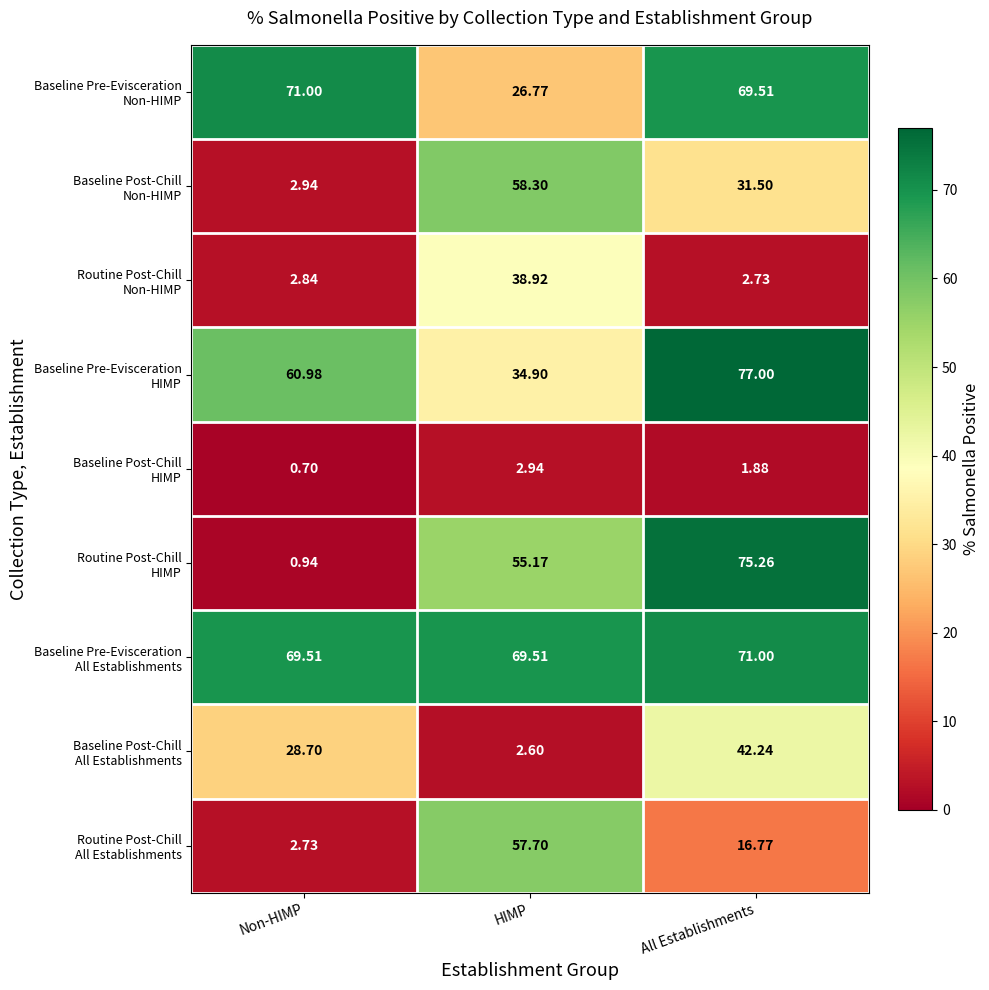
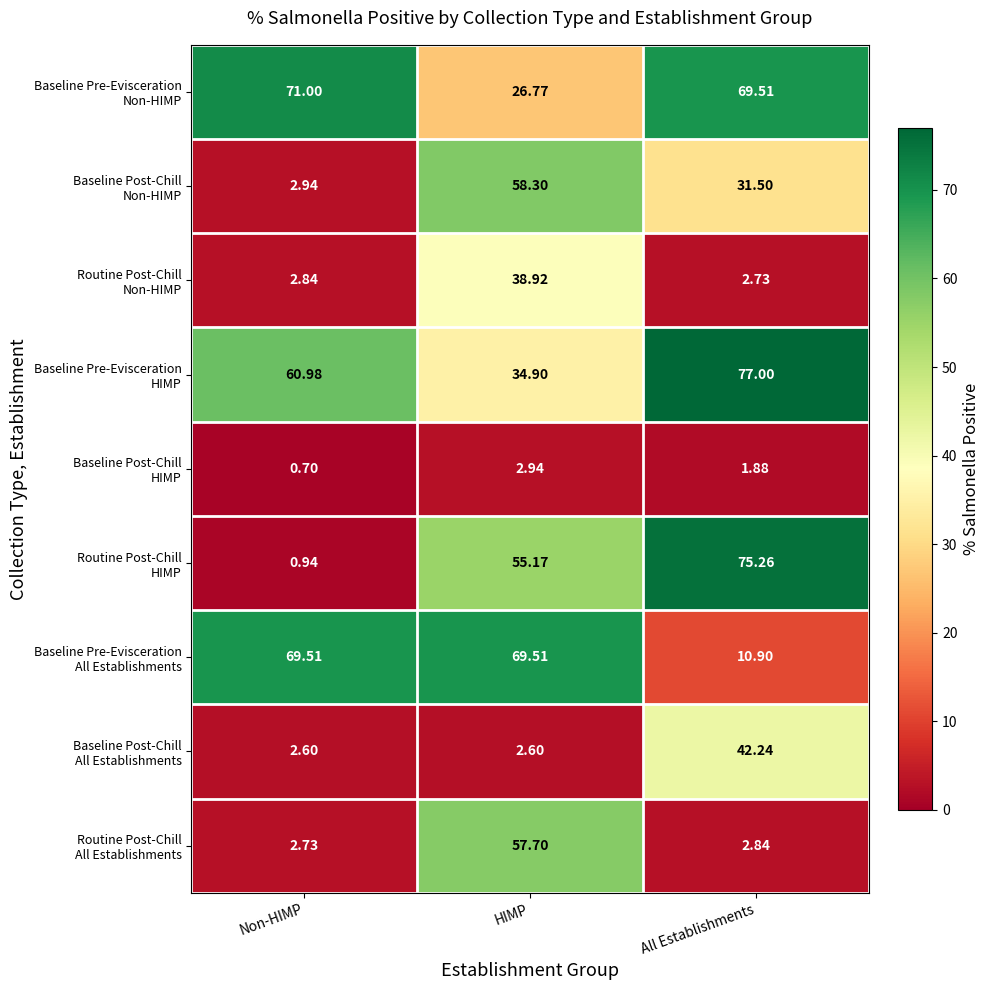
  {
    "Baseline Pre-Evisceration Non-HIMP": {
      "Non-HIMP": 71.00,
      "HIMP": 26.77,
      "All Establishments": 69.51
    },
    "Baseline Post-Chill Non-HIMP": {
      "Non-HIMP": 2.94,
      "HIMP": 58.30,
      "All Establishments": 31.50
    },
    "Routine Post-Chill Non-HIMP": {
      "Non-HIMP": 2.84,
      "HIMP": 38.92,
      "All Establishments": 2.73
    },
    "Baseline Pre-Evisceration HIMP": {
      "Non-HIMP": 60.98,
      "HIMP": 34.90,
      "All Establishments": 77.00
    },
    "Baseline Post-Chill HIMP": {
      "Non-HIMP": 0.70,
      "HIMP": 2.94,
      "All Establishments": 1.88
    },
    "Routine Post-Chill HIMP": {
      "Non-HIMP": 0.94,
      "HIMP": 55.17,
      "All Establishments": 75.26
    },
    "Baseline Pre-Evisceration All Establishments": {
      "Non-HIMP": 69.51,
      "HIMP": 69.51,
-     "All Establishments": 71.00
+     "All Establishments": 10.90
    },
    "Baseline Post-Chill All Establishments": {
-     "Non-HIMP": 28.70,
+     "Non-HIMP": 2.60,
      "HIMP": 2.60,
      "All Establishments": 42.24
    },
    "Routine Post-Chill All Establishments": {
      "Non-HIMP": 2.73,
      "HIMP": 57.70,
-     "All Establishments": 16.77
+     "All Establishments": 2.84
    }
  }
